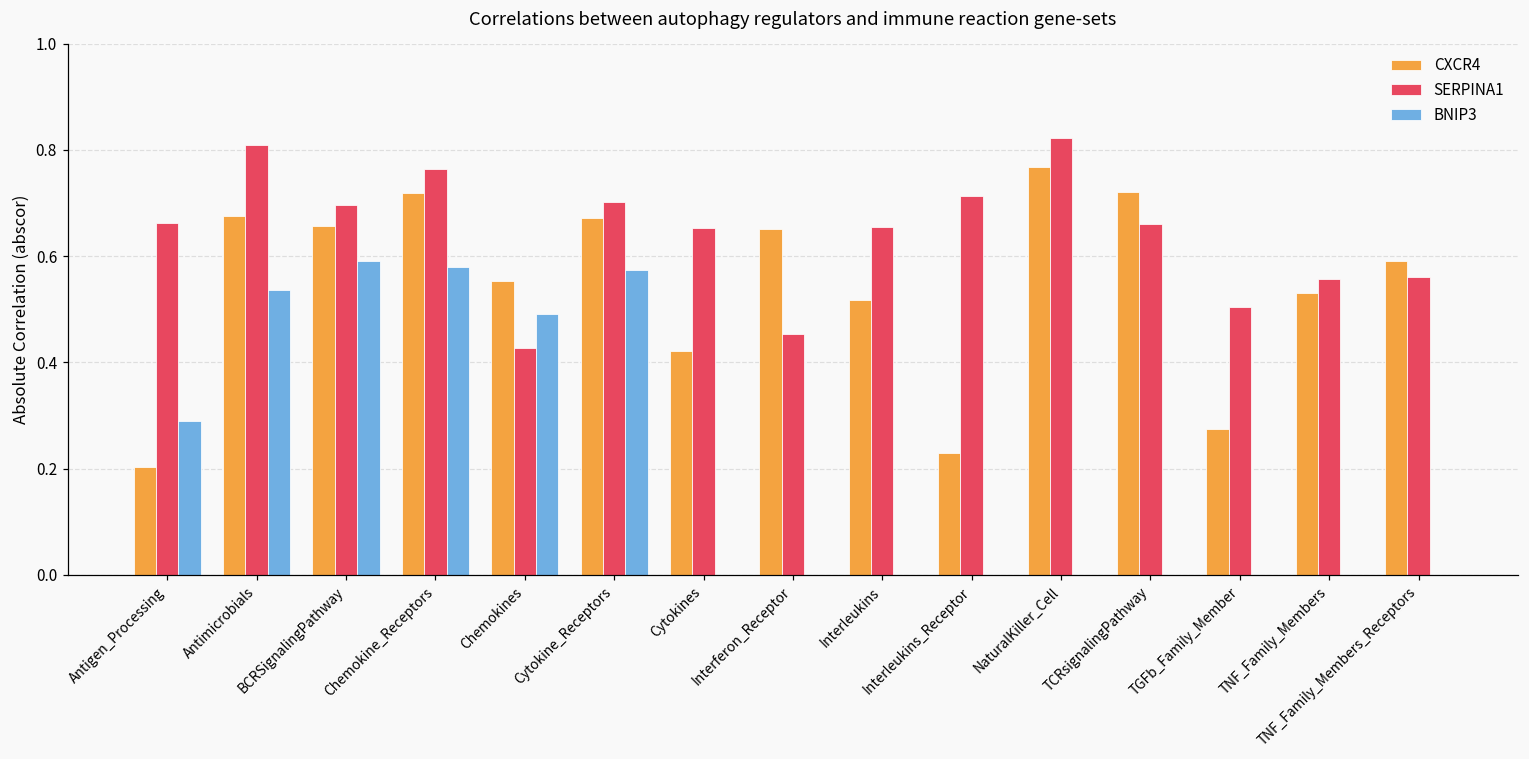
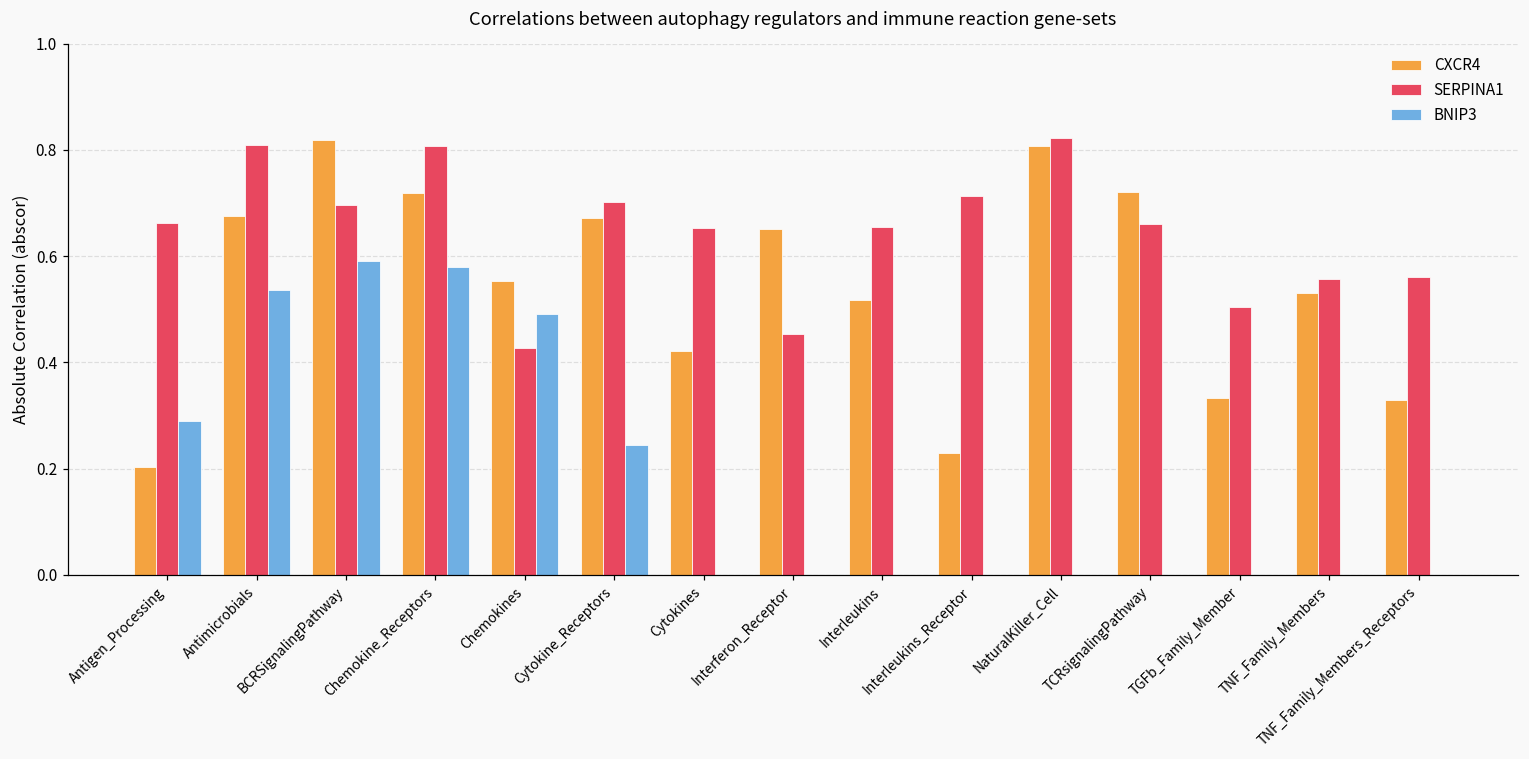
  {
    "CXCR4": {
      "Antigen_Processing": 0.20,
      "Antimicrobials": 0.68,
-     "BCRSignalingPathway": 0.66,
+     "BCRSignalingPathway": 0.82,
      "Chemokine_Receptors": 0.72,
      "Chemokines": 0.55,
      "Cytokine_Receptors": 0.67,
      "Cytokines": 0.42,
      "Interferon_Receptor": 0.65,
      "Interleukins": 0.52,
      "Interleukins_Receptor": 0.23,
-     "NaturalKiller_Cell": 0.77,
+     "NaturalKiller_Cell": 0.81,
      "TCRsignalingPathway": 0.72,
-     "TGFb_Family_Member": 0.28,
+     "TGFb_Family_Member": 0.33,
      "TNF_Family_Members": 0.53,
-     "TNF_Family_Members_Receptors": 0.59
+     "TNF_Family_Members_Receptors": 0.33
    },
    "SERPINA1": {
      "Antigen_Processing": 0.66,
      "Antimicrobials": 0.81,
      "BCRSignalingPathway": 0.70,
-     "Chemokine_Receptors": 0.76,
+     "Chemokine_Receptors": 0.81,
      "Chemokines": 0.43,
      "Cytokine_Receptors": 0.70,
      "Cytokines": 0.65,
      "Interferon_Receptor": 0.45,
      "Interleukins": 0.65,
      "Interleukins_Receptor": 0.71,
      "NaturalKiller_Cell": 0.82,
      "TCRsignalingPathway": 0.66,
      "TGFb_Family_Member": 0.51,
      "TNF_Family_Members": 0.56,
      "TNF_Family_Members_Receptors": 0.56
    },
    "BNIP3": {
      "Antigen_Processing": 0.29,
      "Antimicrobials": 0.54,
      "BCRSignalingPathway": 0.59,
      "Chemokine_Receptors": 0.58,
      "Chemokines": 0.49,
-     "Cytokine_Receptors": 0.57,
+     "Cytokine_Receptors": 0.24,
      "Cytokines": 0.00,
      "Interferon_Receptor": 0.00,
      "Interleukins": 0.00,
      "Interleukins_Receptor": 0.00,
      "NaturalKiller_Cell": 0.00,
      "TCRsignalingPathway": 0.00,
      "TGFb_Family_Member": 0.00,
      "TNF_Family_Members": 0.00,
      "TNF_Family_Members_Receptors": 0.00
    }
  }
